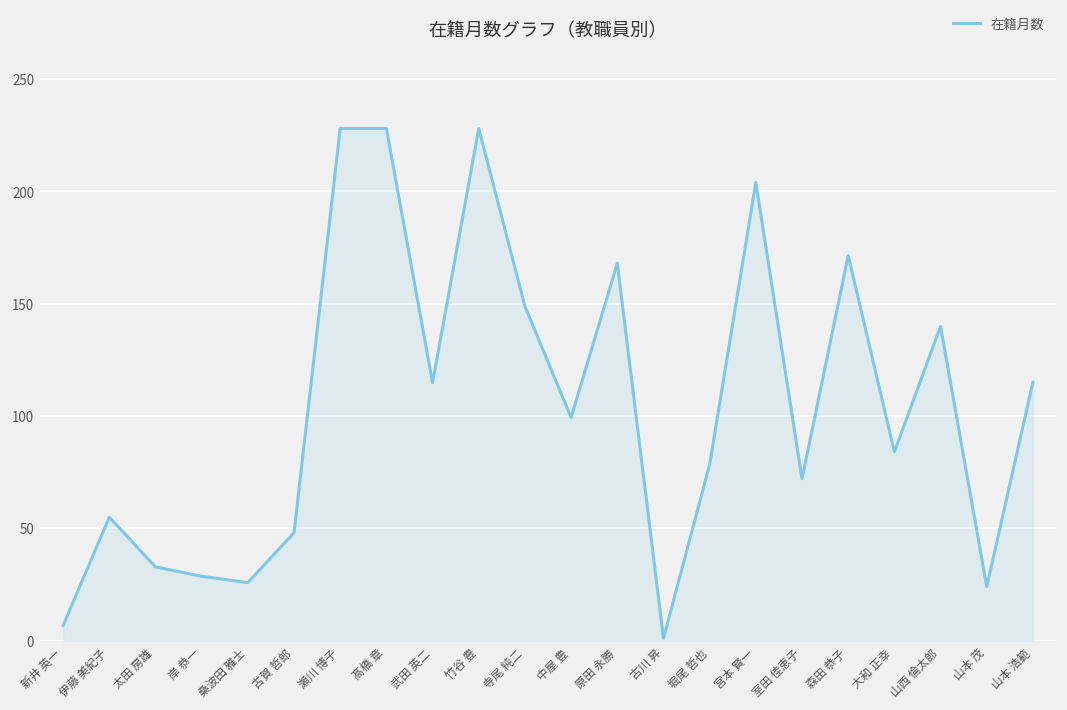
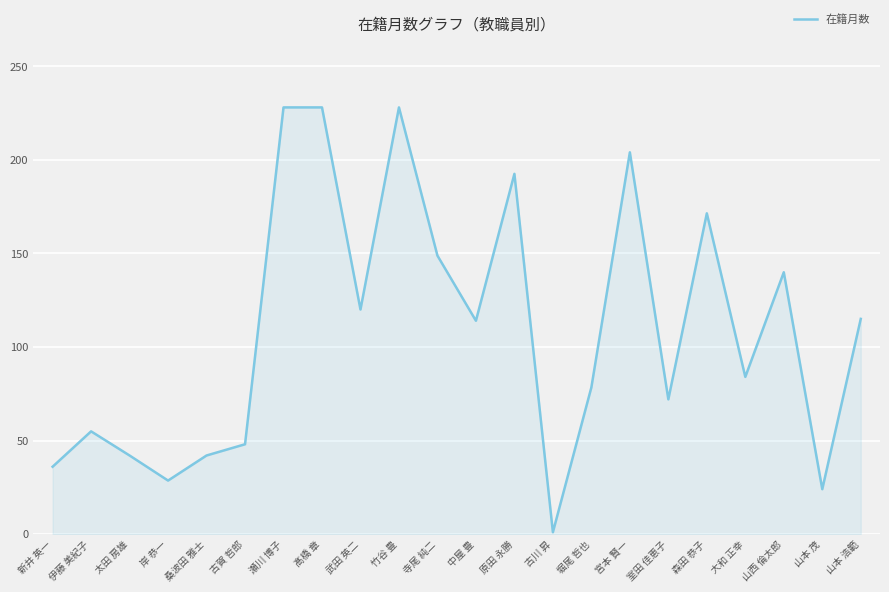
  {
-   "新井 英一": 7,
+   "新井 英一": 36,
    "伊藤 美紀子": 55,
-   "太田 房雄": 33,
+   "太田 房雄": 42,
    "岸 恭一": 29,
-   "桑波田 雅士": 26,
+   "桑波田 雅士": 42,
    "古賀 哲郎": 48,
    "瀬川 博子": 228,
    "髙橋 章": 228,
-   "武田 英二": 115,
+   "武田 英二": 120,
    "竹谷 豊": 228,
    "寺尾 純二": 149,
-   "中屋 豊": 99,
-   "原田 永勝": 168,
+   "中屋 豊": 114,
+   "原田 永勝": 193,
    "古川 昇": 1,
    "堀尾 哲也": 78,
    "宮本 賢一": 204,
    "室田 佳恵子": 72,
    "森田 恭子": 171,
    "大和 正幸": 84,
    "山西 倫太郎": 140,
    "山本 茂": 24,
    "山本 浩範": 115
  }
